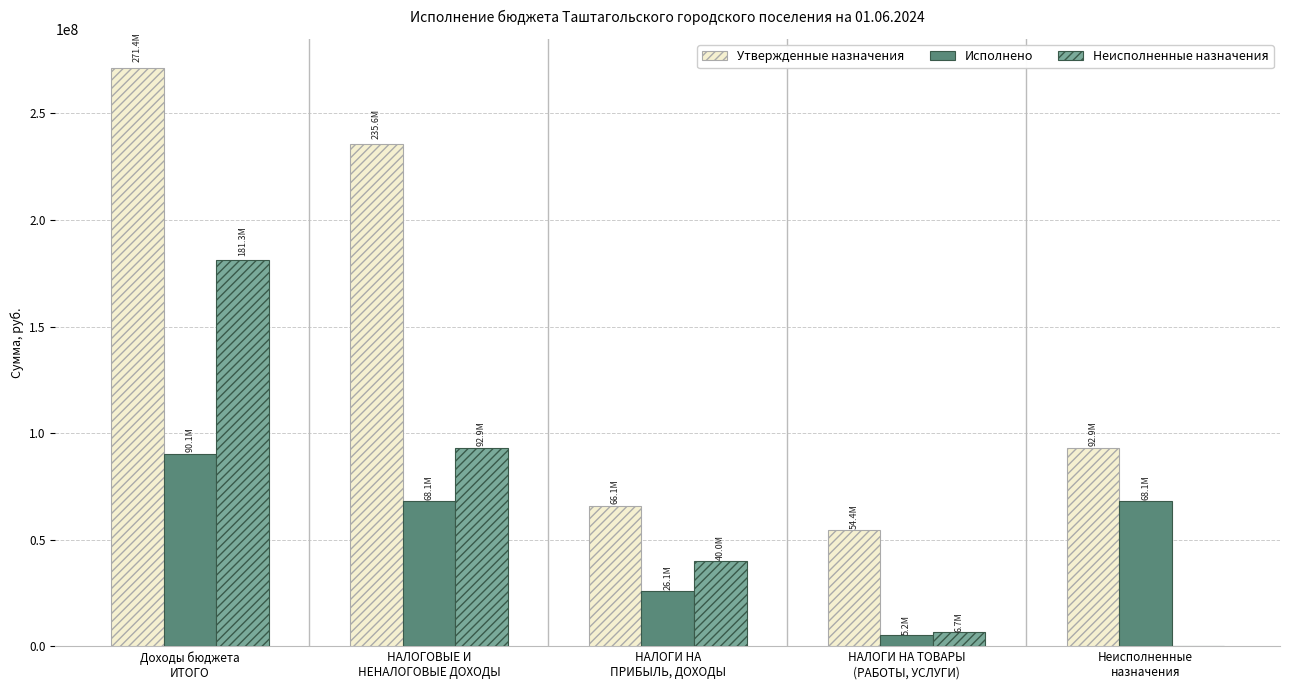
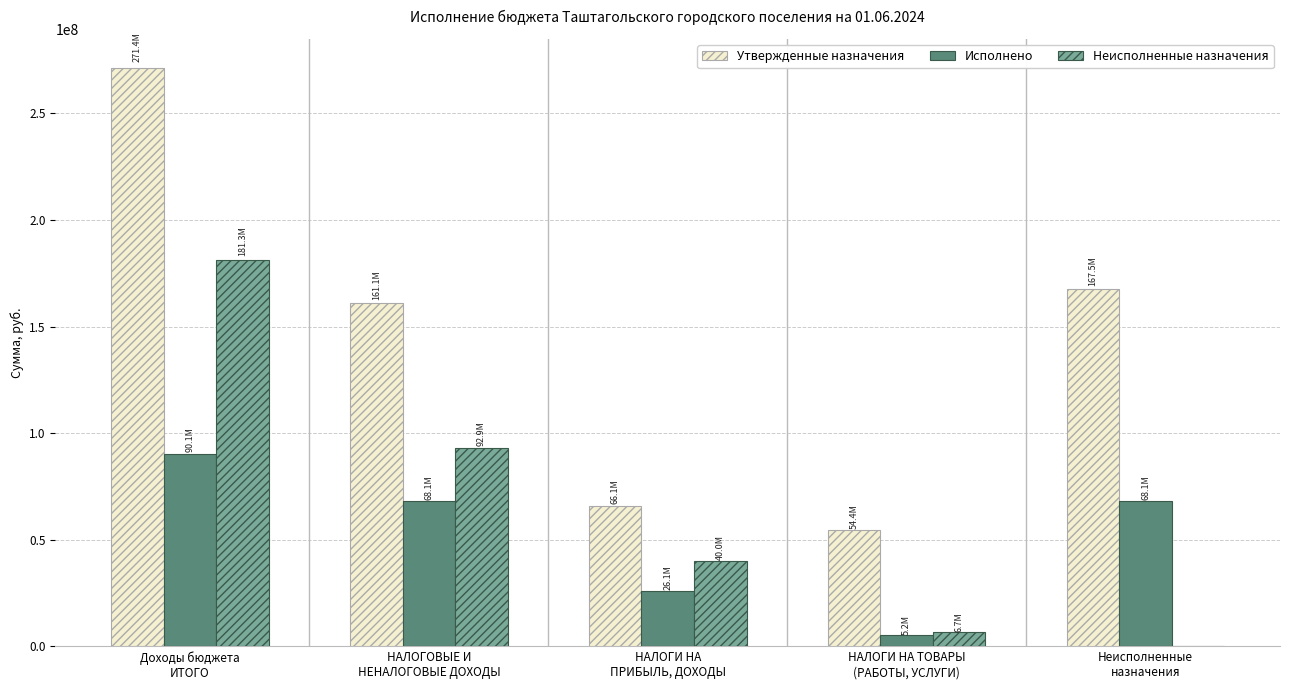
  {
    "Утвержденные назначения": {
      "Доходы бюджета ИТОГО": "271.4M",
-     "НАЛОГОВЫЕ И НЕНАЛОГОВЫЕ ДОХОДЫ": "235.6M",
+     "НАЛОГОВЫЕ И НЕНАЛОГОВЫЕ ДОХОДЫ": "161.1M",
      "НАЛОГИ НА ПРИБЫЛЬ, ДОХОДЫ": "66.1M",
      "НАЛОГИ НА ТОВАРЫ (РАБОТЫ, УСЛУГИ)": "54.4M",
-     "Неисполненные назначения": "92.9M"
+     "Неисполненные назначения": "167.5M"
    }
  }
